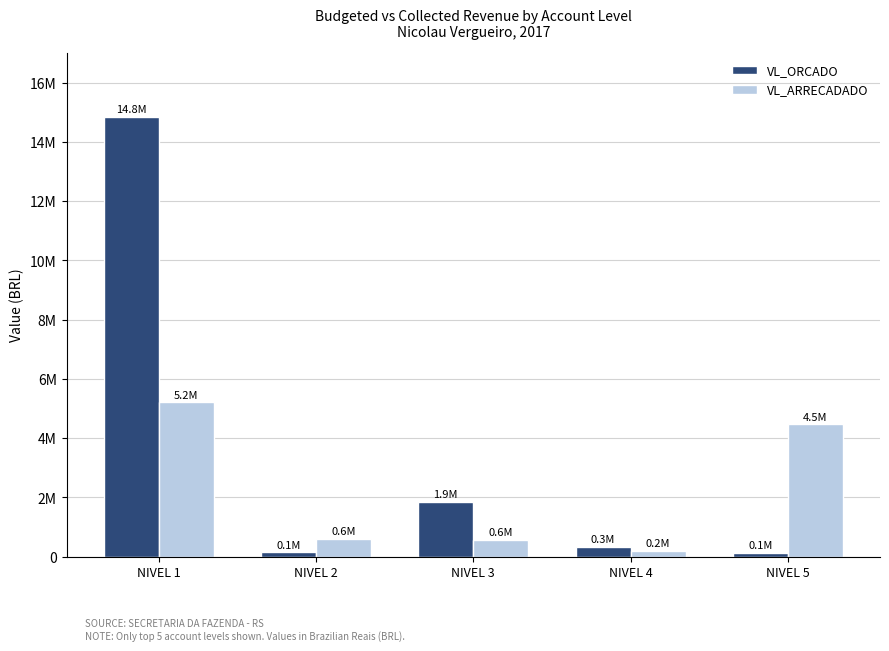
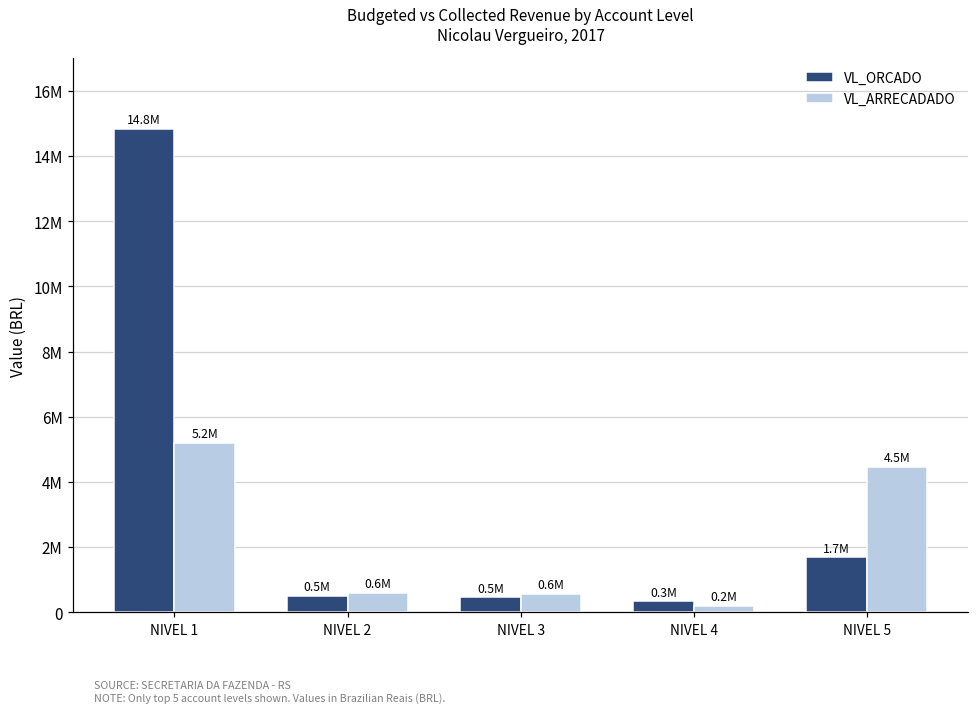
  {
    "VL_ORCADO": {
      "NIVEL 1": "14.8M",
-     "NIVEL 2": "0.1M",
-     "NIVEL 3": "1.9M",
+     "NIVEL 2": "0.5M",
+     "NIVEL 3": "0.5M",
      "NIVEL 4": "0.3M",
-     "NIVEL 5": "0.1M"
+     "NIVEL 5": "1.7M"
    },
    "VL_ARRECADADO": {
      "NIVEL 1": "5.2M",
      "NIVEL 2": "0.6M",
      "NIVEL 3": "0.6M",
      "NIVEL 4": "0.2M",
      "NIVEL 5": "4.5M"
    }
  }
